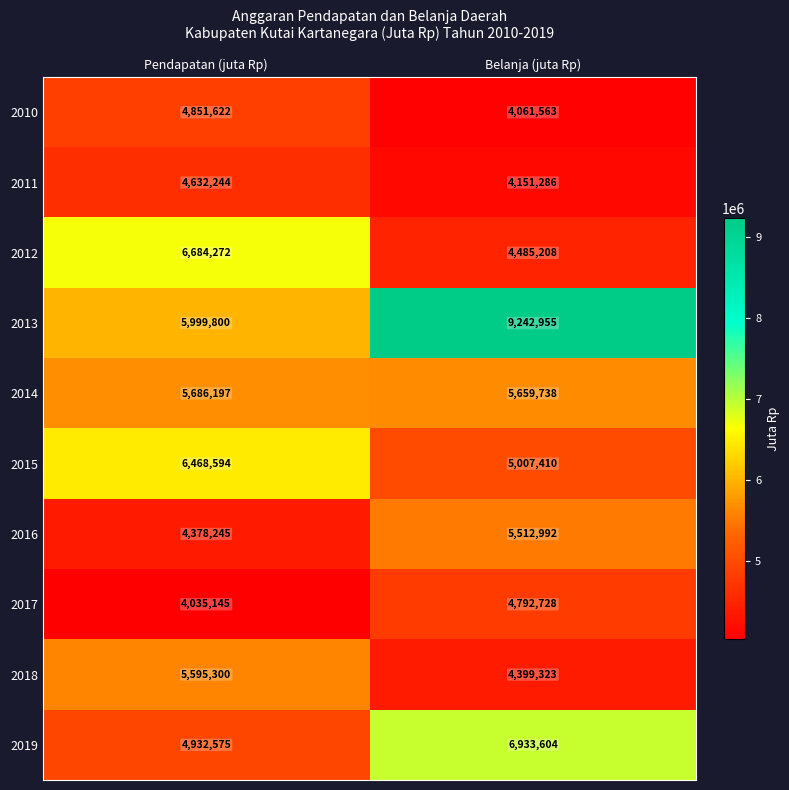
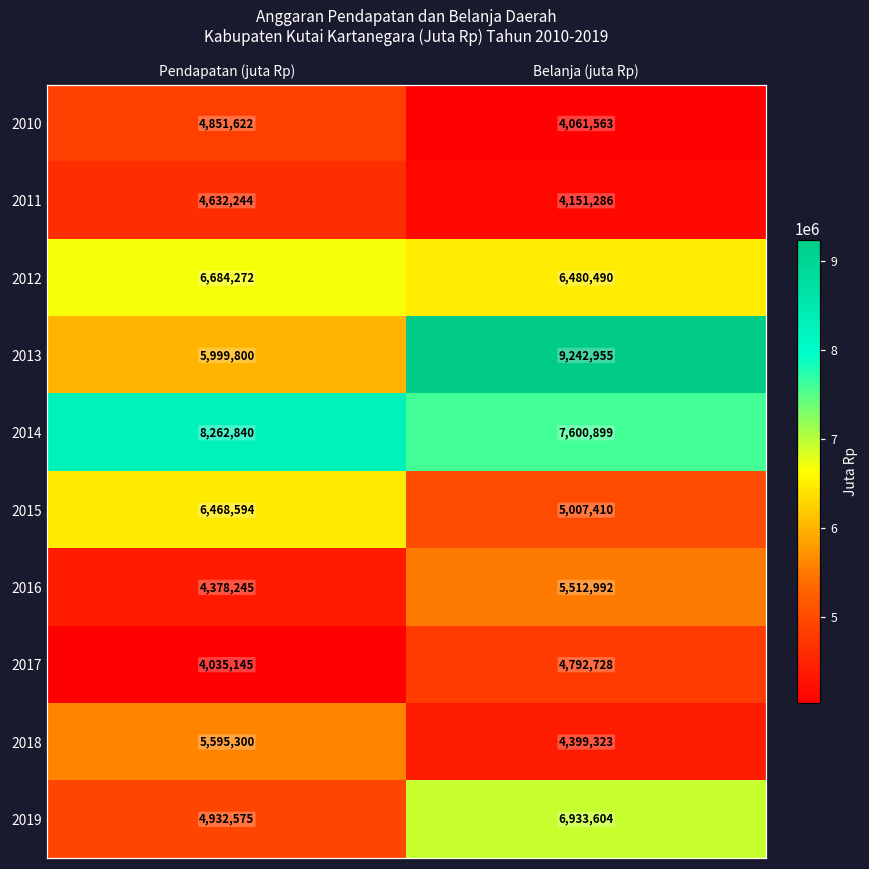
  {
    "2012": {
-     "Belanja (juta Rp)": "4,485,208"
+     "Belanja (juta Rp)": "6,480,490"
    },
    "2014": {
-     "Pendapatan (juta Rp)": "5,686,197",
-     "Belanja (juta Rp)": "5,659,738"
+     "Pendapatan (juta Rp)": "8,262,840",
+     "Belanja (juta Rp)": "7,600,899"
    }
  }
